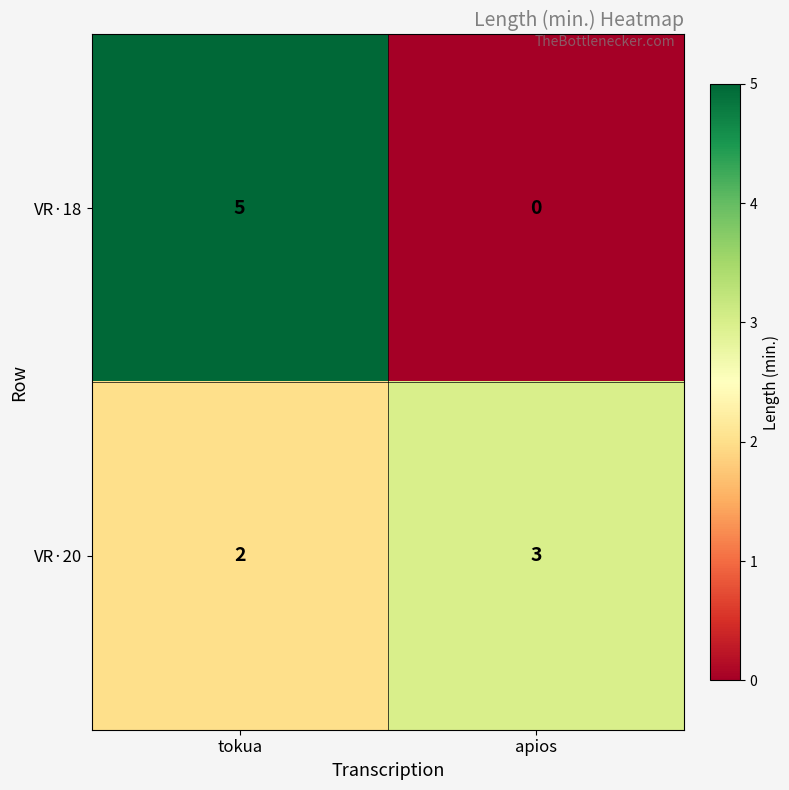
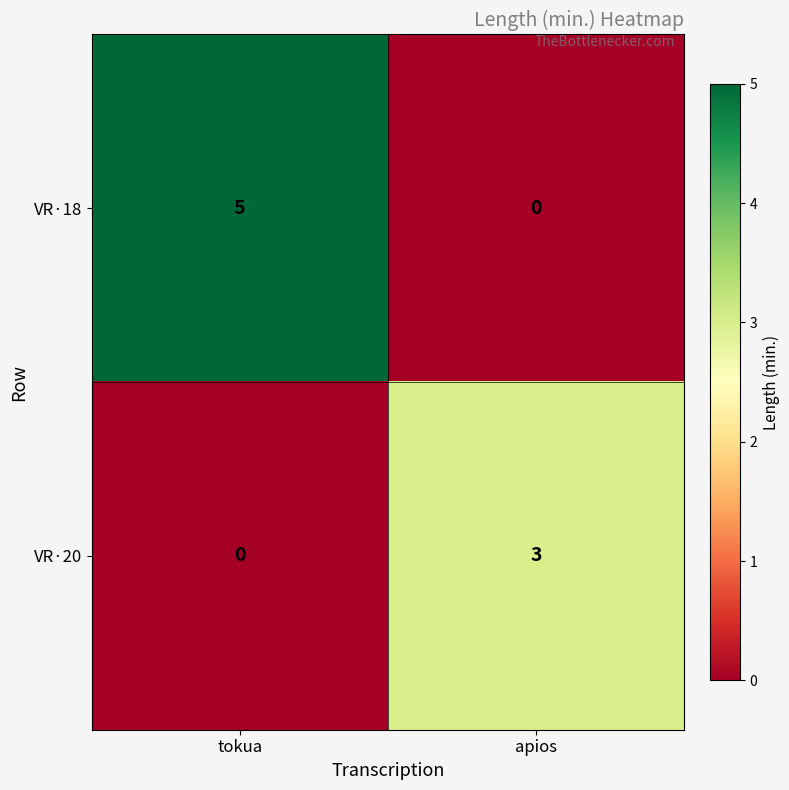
  {
    "VR·18": {
      "tokua": 5,
      "apios": 0
    },
    "VR·20": {
-     "tokua": 2,
+     "tokua": 0,
      "apios": 3
    }
  }
